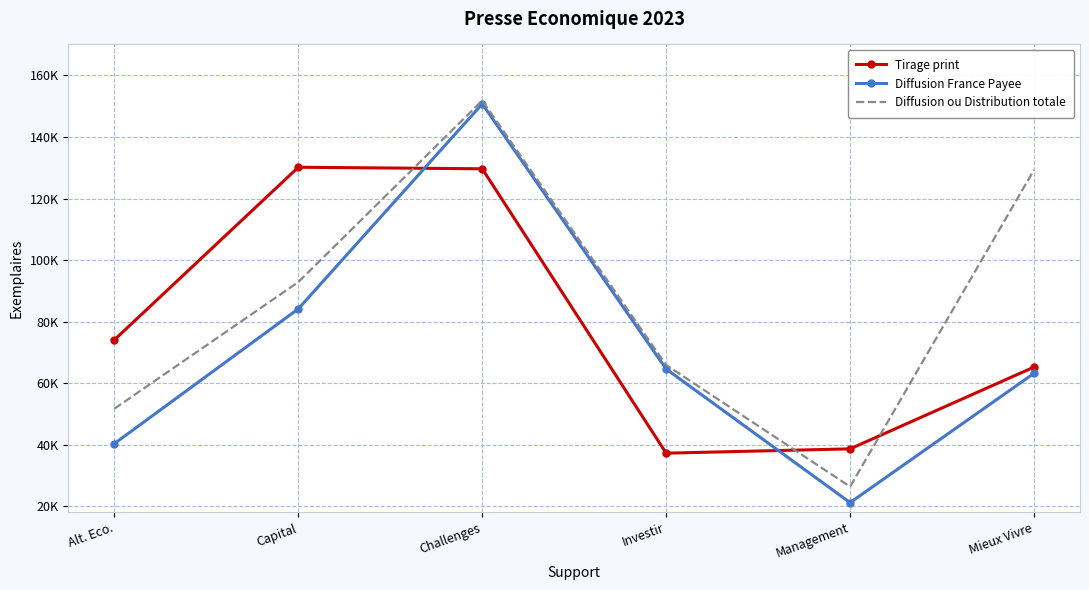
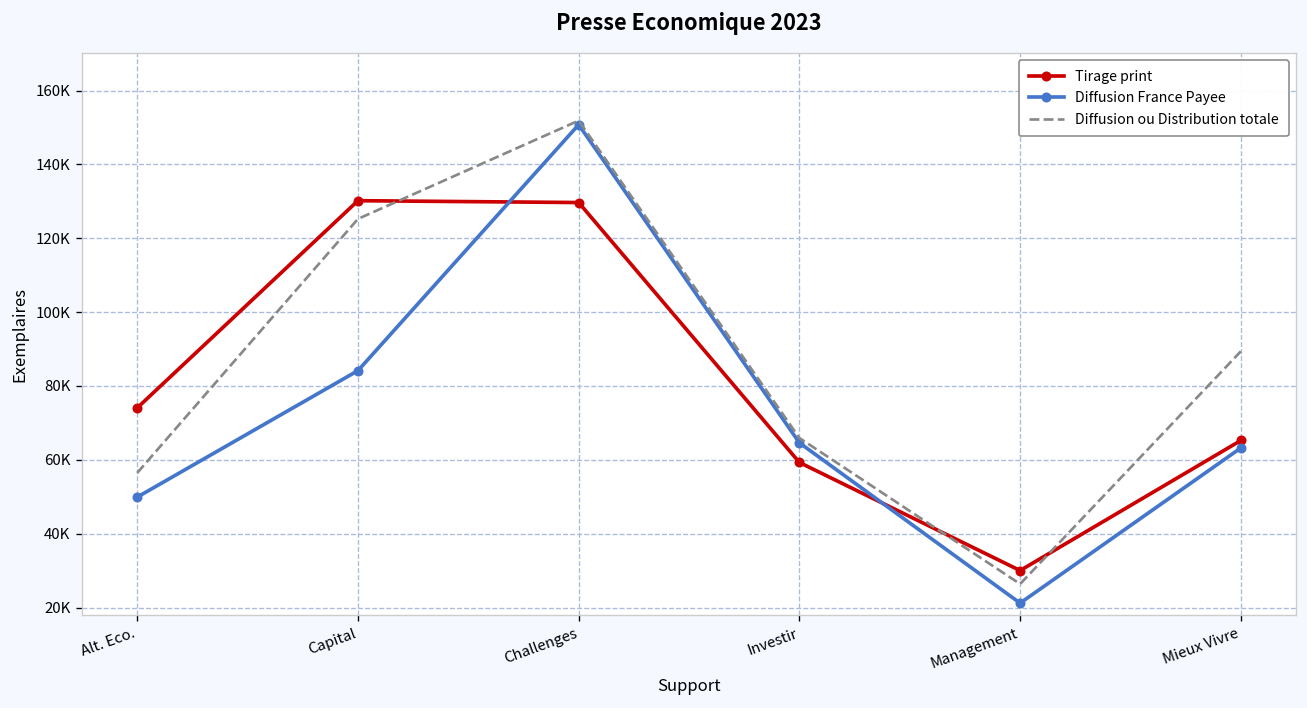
  {
    "Tirage print": {
      "Alt. Eco.": 74000,
      "Capital": 130000,
      "Challenges": 130000,
-     "Investir": 37000,
-     "Management": 39000,
+     "Investir": 59000,
+     "Management": 30000,
      "Mieux Vivre": 65000
    },
    "Diffusion France Payee": {
-     "Alt. Eco.": 40000,
+     "Alt. Eco.": 50000,
      "Capital": 84000,
      "Challenges": 151000,
      "Investir": 65000,
      "Management": 21000,
      "Mieux Vivre": 63000
    },
    "Diffusion ou Distribution totale": {
-     "Alt. Eco.": 52000,
-     "Capital": 93000,
+     "Alt. Eco.": 56000,
+     "Capital": 125000,
      "Challenges": 152000,
      "Investir": 66000,
      "Management": 26000,
-     "Mieux Vivre": 129000
+     "Mieux Vivre": 89000
    }
  }
